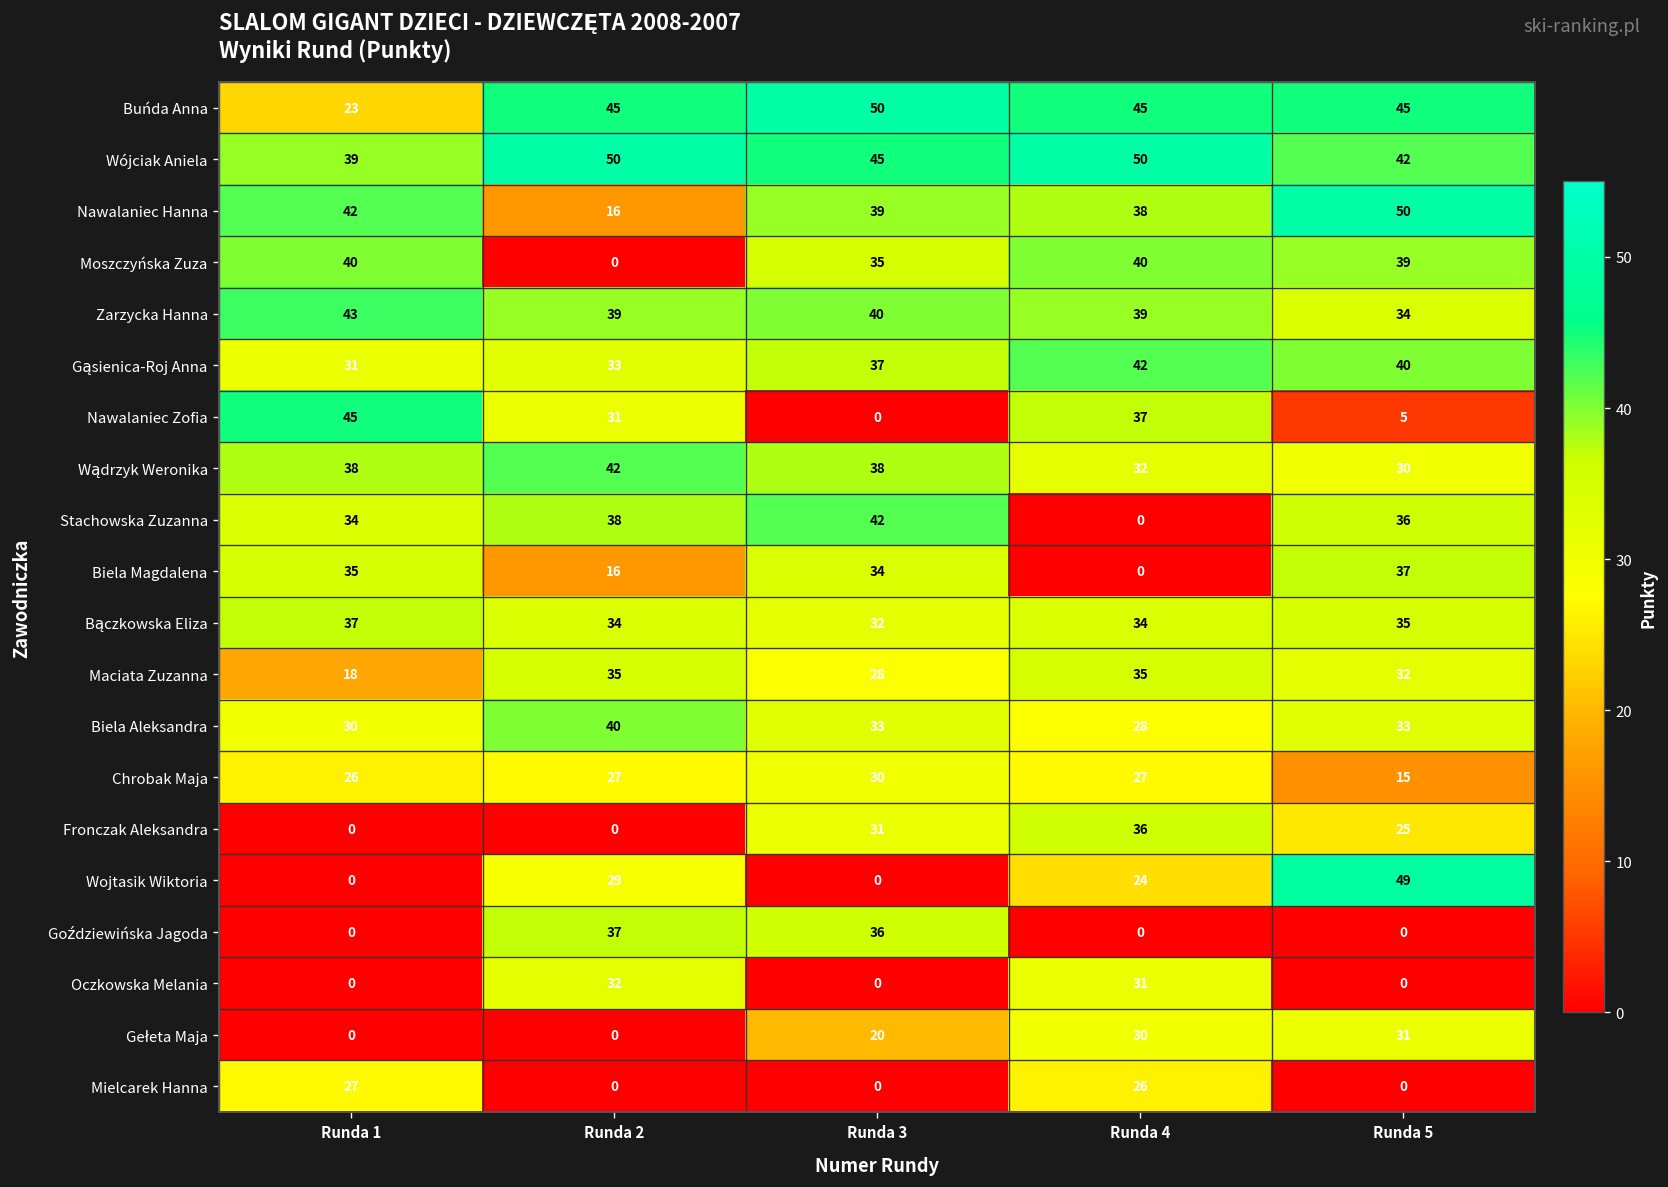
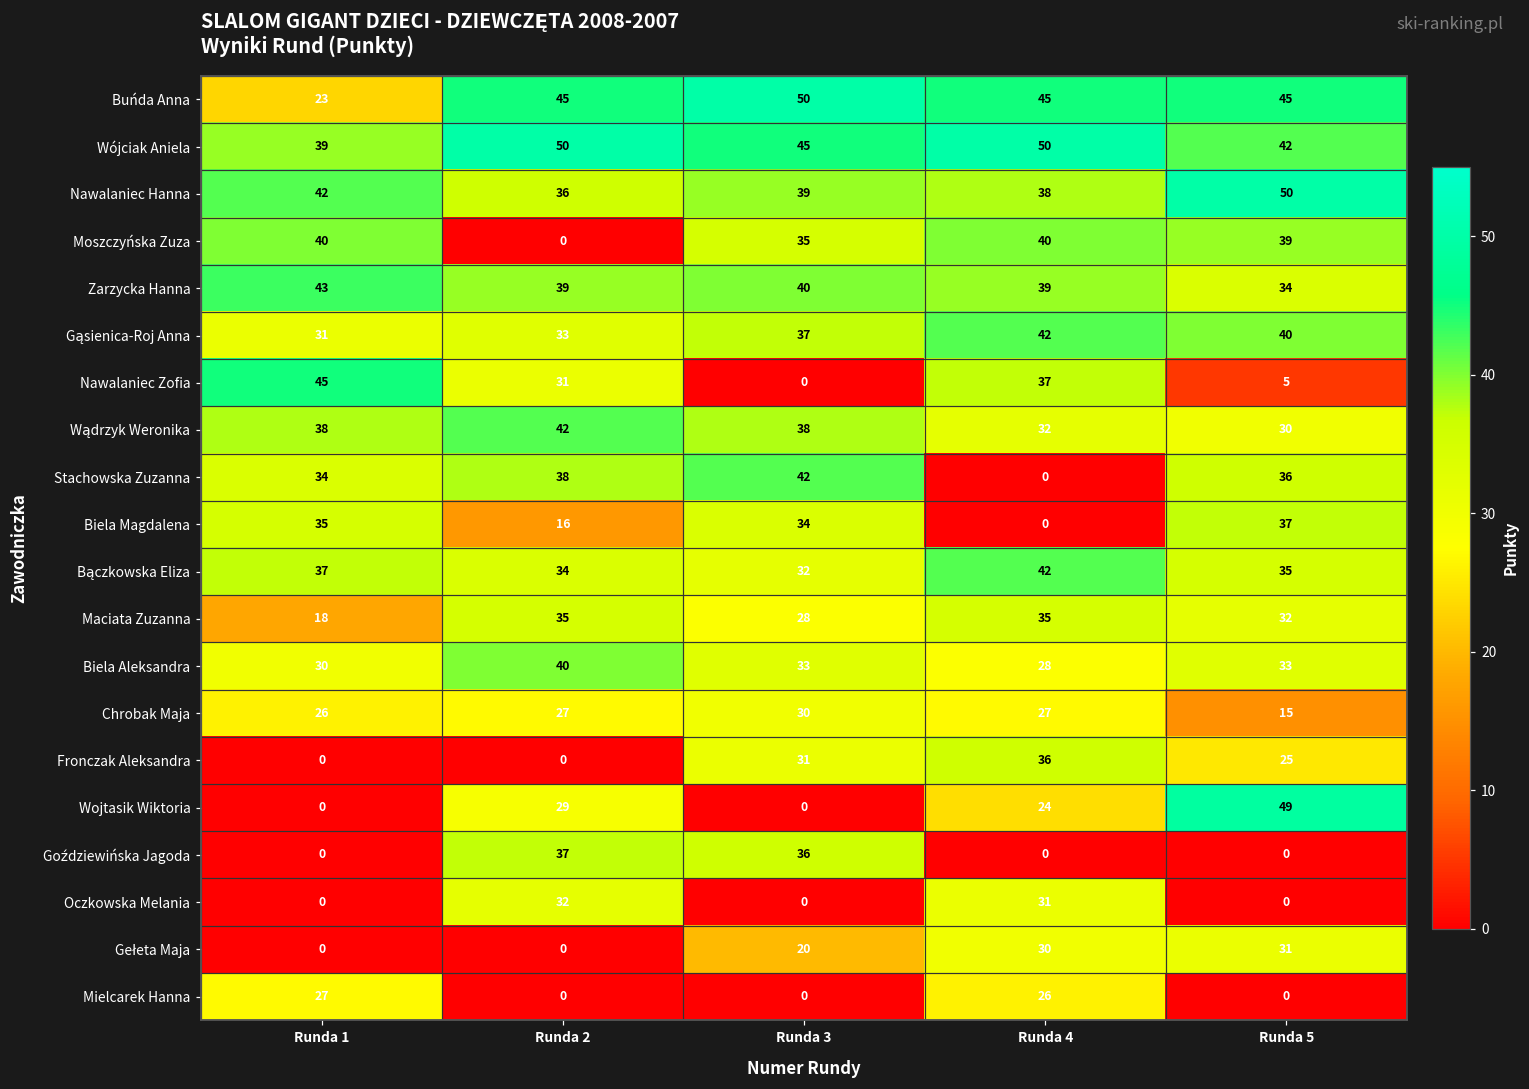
  {
    "Buńda Anna": {
      "Runda 1": 23,
      "Runda 2": 45,
      "Runda 3": 50,
      "Runda 4": 45,
      "Runda 5": 45
    },
    "Wójciak Aniela": {
      "Runda 1": 39,
      "Runda 2": 50,
      "Runda 3": 45,
      "Runda 4": 50,
      "Runda 5": 42
    },
    "Nawalaniec Hanna": {
      "Runda 1": 42,
-     "Runda 2": 16,
+     "Runda 2": 36,
      "Runda 3": 39,
      "Runda 4": 38,
      "Runda 5": 50
    },
    "Moszczyńska Zuza": {
      "Runda 1": 40,
      "Runda 2": 0,
      "Runda 3": 35,
      "Runda 4": 40,
      "Runda 5": 39
    },
    "Zarzycka Hanna": {
      "Runda 1": 43,
      "Runda 2": 39,
      "Runda 3": 40,
      "Runda 4": 39,
      "Runda 5": 34
    },
    "Gąsienica-Roj Anna": {
      "Runda 1": 31,
      "Runda 2": 33,
      "Runda 3": 37,
      "Runda 4": 42,
      "Runda 5": 40
    },
    "Nawalaniec Zofia": {
      "Runda 1": 45,
      "Runda 2": 31,
      "Runda 3": 0,
      "Runda 4": 37,
      "Runda 5": 5
    },
    "Wądrzyk Weronika": {
      "Runda 1": 38,
      "Runda 2": 42,
      "Runda 3": 38,
      "Runda 4": 32,
      "Runda 5": 30
    },
    "Stachowska Zuzanna": {
      "Runda 1": 34,
      "Runda 2": 38,
      "Runda 3": 42,
      "Runda 4": 0,
      "Runda 5": 36
    },
    "Biela Magdalena": {
      "Runda 1": 35,
      "Runda 2": 16,
      "Runda 3": 34,
      "Runda 4": 0,
      "Runda 5": 37
    },
    "Bączkowska Eliza": {
      "Runda 1": 37,
      "Runda 2": 34,
      "Runda 3": 32,
-     "Runda 4": 34,
+     "Runda 4": 42,
      "Runda 5": 35
    },
    "Maciata Zuzanna": {
      "Runda 1": 18,
      "Runda 2": 35,
      "Runda 3": 28,
      "Runda 4": 35,
      "Runda 5": 32
    },
    "Biela Aleksandra": {
      "Runda 1": 30,
      "Runda 2": 40,
      "Runda 3": 33,
      "Runda 4": 28,
      "Runda 5": 33
    },
    "Chrobak Maja": {
      "Runda 1": 26,
      "Runda 2": 27,
      "Runda 3": 30,
      "Runda 4": 27,
      "Runda 5": 15
    },
    "Fronczak Aleksandra": {
      "Runda 1": 0,
      "Runda 2": 0,
      "Runda 3": 31,
      "Runda 4": 36,
      "Runda 5": 25
    },
    "Wojtasik Wiktoria": {
      "Runda 1": 0,
      "Runda 2": 29,
      "Runda 3": 0,
      "Runda 4": 24,
      "Runda 5": 49
    },
    "Goździewińska Jagoda": {
      "Runda 1": 0,
      "Runda 2": 37,
      "Runda 3": 36,
      "Runda 4": 0,
      "Runda 5": 0
    },
    "Oczkowska Melania": {
      "Runda 1": 0,
      "Runda 2": 32,
      "Runda 3": 0,
      "Runda 4": 31,
      "Runda 5": 0
    },
    "Gełeta Maja": {
      "Runda 1": 0,
      "Runda 2": 0,
      "Runda 3": 20,
      "Runda 4": 30,
      "Runda 5": 31
    },
    "Mielcarek Hanna": {
      "Runda 1": 27,
      "Runda 2": 0,
      "Runda 3": 0,
      "Runda 4": 26,
      "Runda 5": 0
    }
  }
